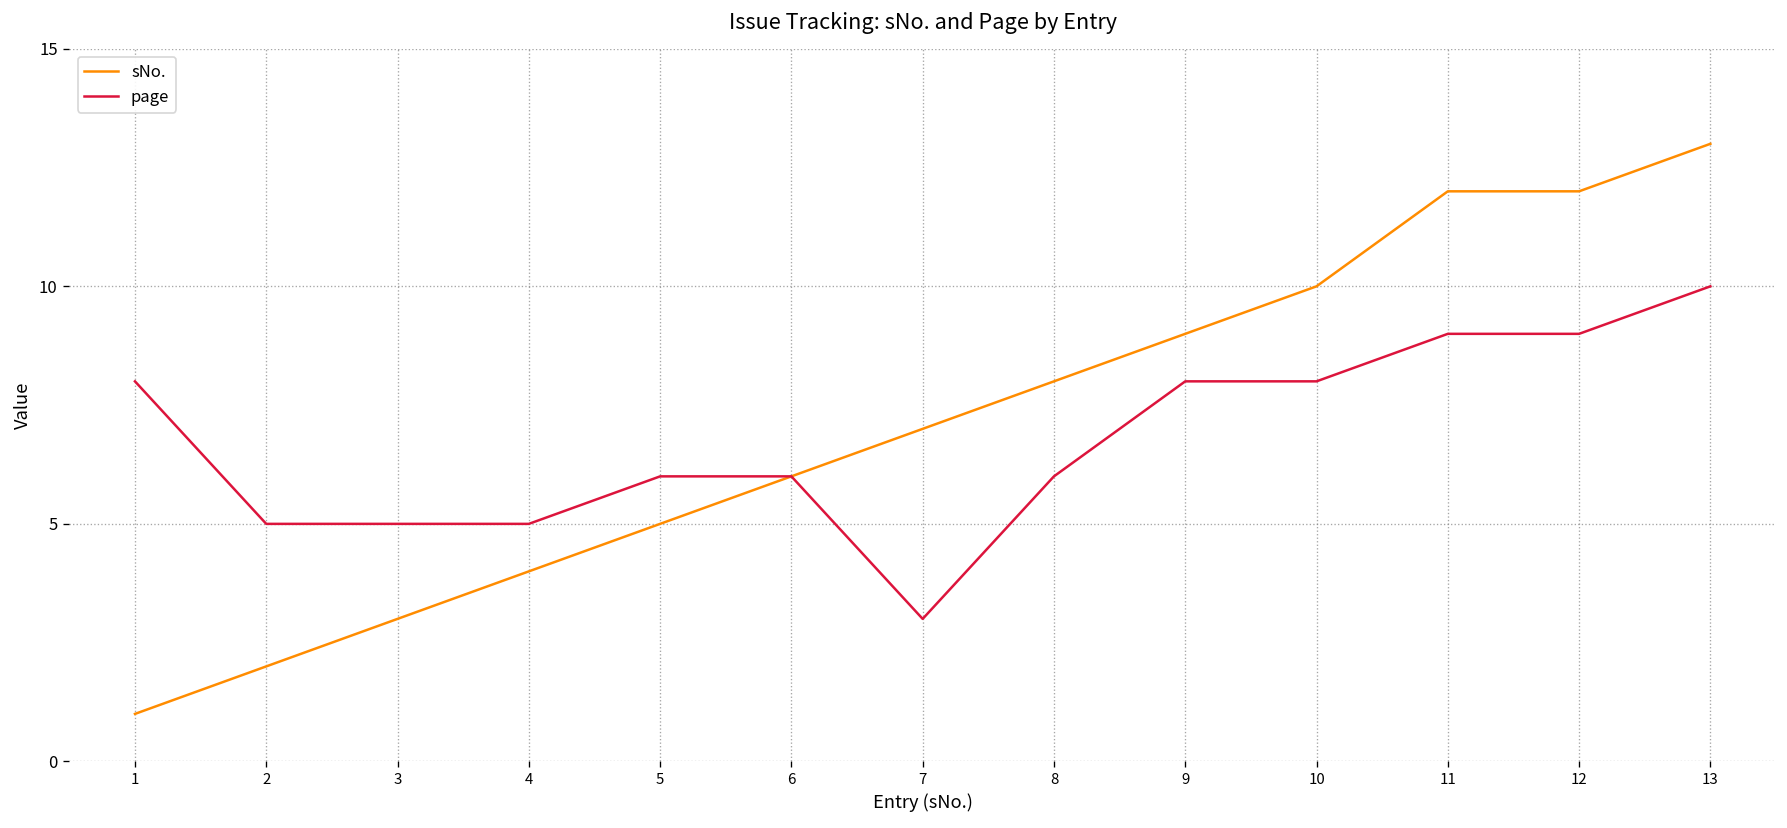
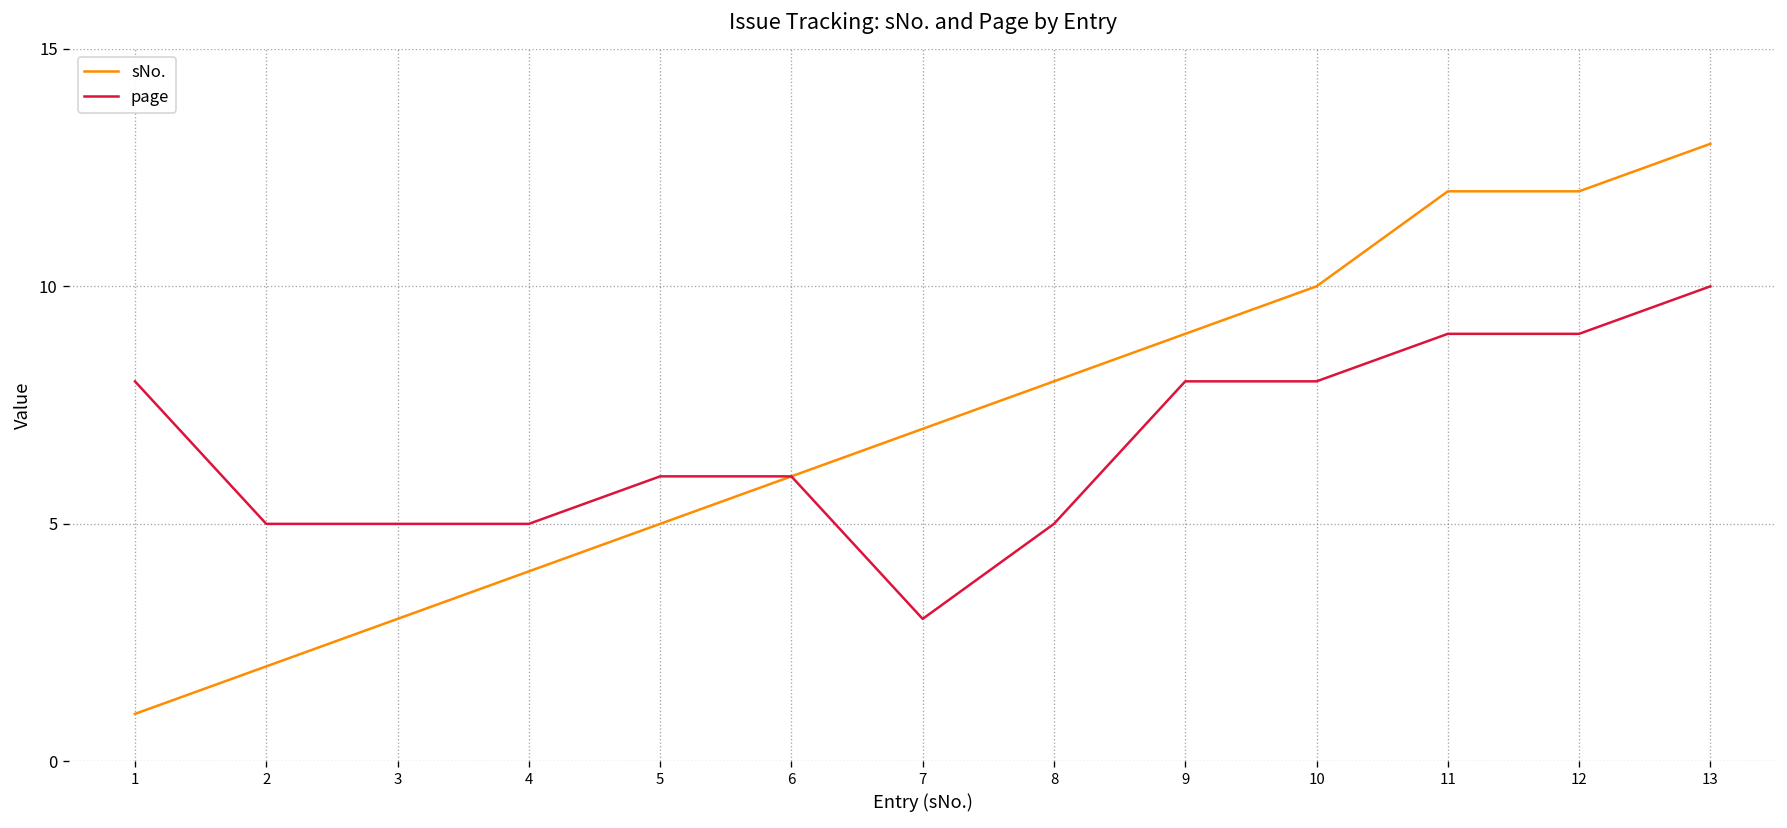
  {
    "sNo.": {
      "1": 1,
      "2": 2,
      "3": 3,
      "4": 4,
      "5": 5,
      "7": 7,
      "8": 8,
      "9": 9,
      "10": 10,
      "11": 12,
      "12": 12,
      "13": 13
    },
    "page": {
      "1": 8,
      "2": 5,
      "3": 5,
      "4": 5,
      "5": 6,
      "7": 3,
-     "8": 6,
+     "8": 5,
      "9": 8,
      "10": 8,
      "11": 9,
      "12": 9,
      "13": 10
    }
  }
